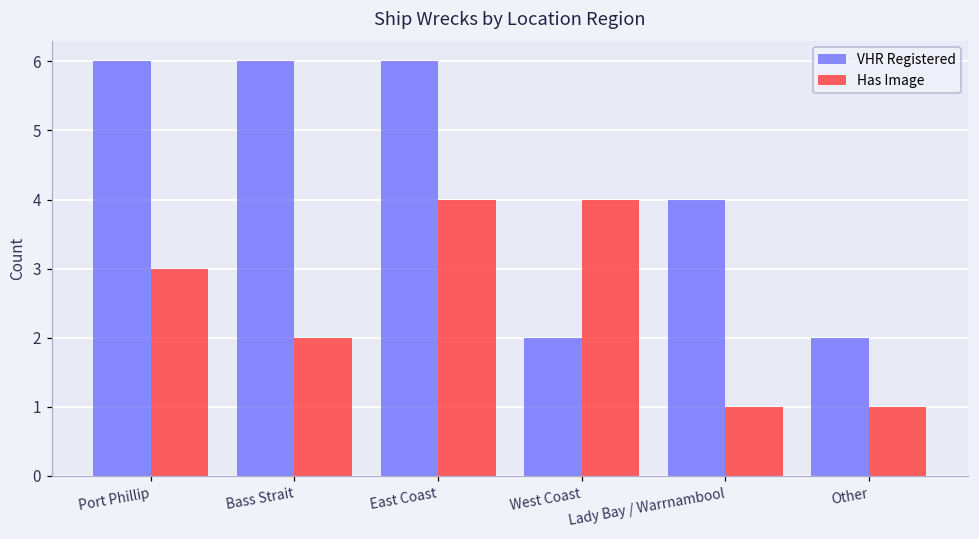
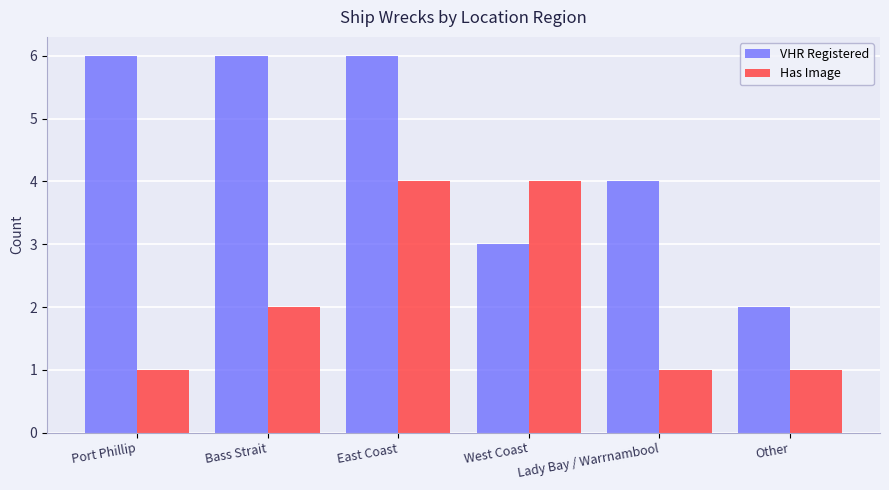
  {
    "VHR Registered": {
      "Port Phillip": 6,
      "Bass Strait": 6,
      "East Coast": 6,
-     "West Coast": 2,
+     "West Coast": 3,
      "Lady Bay / Warrnambool": 4,
      "Other": 2
    },
    "Has Image": {
-     "Port Phillip": 3,
+     "Port Phillip": 1,
      "Bass Strait": 2,
      "East Coast": 4,
      "West Coast": 4,
      "Lady Bay / Warrnambool": 1,
      "Other": 1
    }
  }
